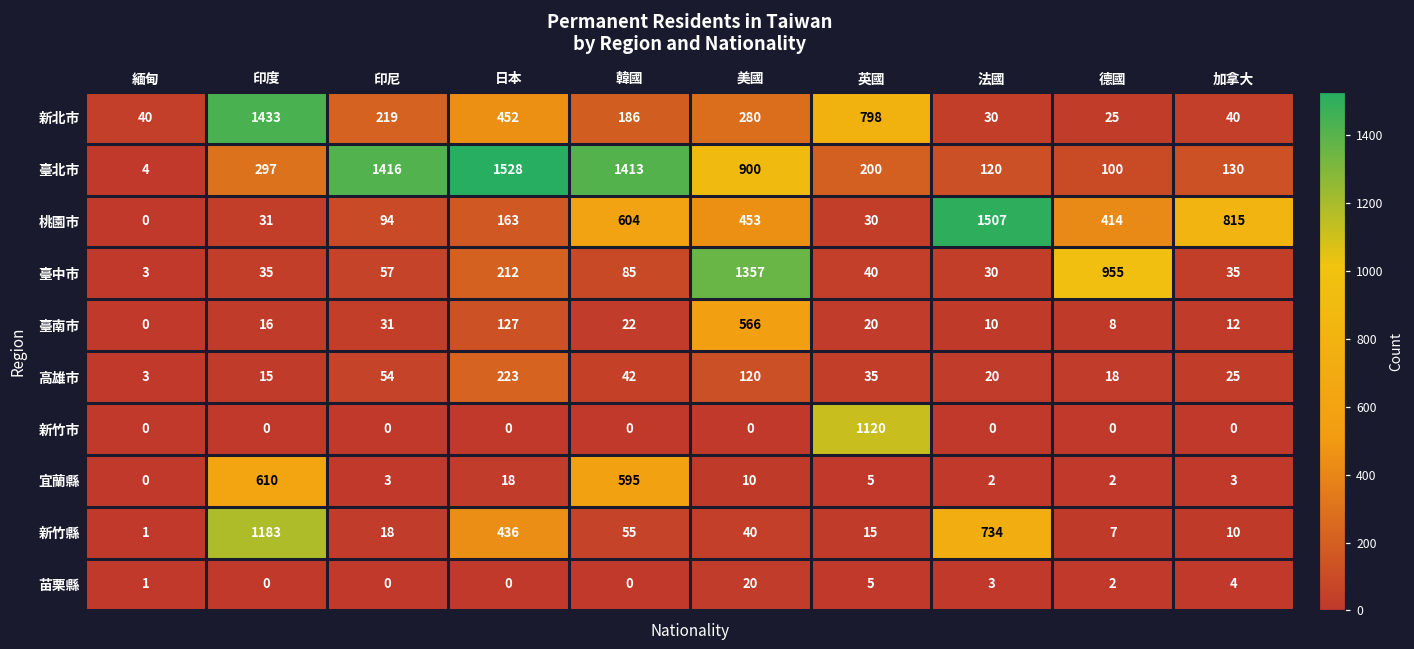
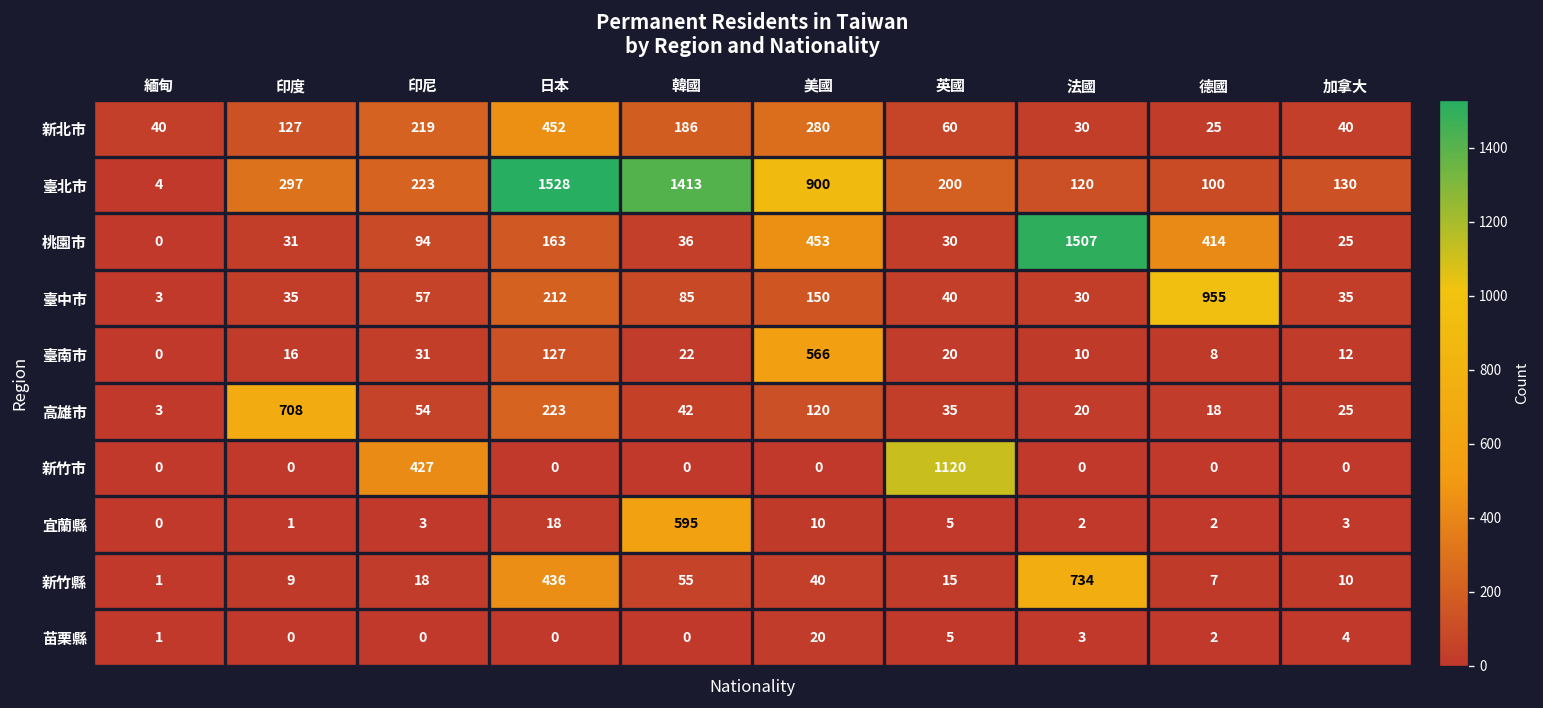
  {
    "新北市": {
      "緬甸": 40,
-     "印度": 1433,
+     "印度": 127,
      "印尼": 219,
      "日本": 452,
      "韓國": 186,
      "美國": 280,
-     "英國": 798,
+     "英國": 60,
      "法國": 30,
      "德國": 25,
      "加拿大": 40
    },
    "臺北市": {
      "緬甸": 4,
      "印度": 297,
-     "印尼": 1416,
+     "印尼": 223,
      "日本": 1528,
      "韓國": 1413,
      "美國": 900,
      "英國": 200,
      "法國": 120,
      "德國": 100,
      "加拿大": 130
    },
    "桃園市": {
      "緬甸": 0,
      "印度": 31,
      "印尼": 94,
      "日本": 163,
-     "韓國": 604,
+     "韓國": 36,
      "美國": 453,
      "英國": 30,
      "法國": 1507,
      "德國": 414,
-     "加拿大": 815
+     "加拿大": 25
    },
    "臺中市": {
      "緬甸": 3,
      "印度": 35,
      "印尼": 57,
      "日本": 212,
      "韓國": 85,
-     "美國": 1357,
+     "美國": 150,
      "英國": 40,
      "法國": 30,
      "德國": 955,
      "加拿大": 35
    },
    "臺南市": {
      "緬甸": 0,
      "印度": 16,
      "印尼": 31,
      "日本": 127,
      "韓國": 22,
      "美國": 566,
      "英國": 20,
      "法國": 10,
      "德國": 8,
      "加拿大": 12
    },
    "高雄市": {
      "緬甸": 3,
-     "印度": 15,
+     "印度": 708,
      "印尼": 54,
      "日本": 223,
      "韓國": 42,
      "美國": 120,
      "英國": 35,
      "法國": 20,
      "德國": 18,
      "加拿大": 25
    },
    "新竹市": {
      "緬甸": 0,
      "印度": 0,
-     "印尼": 0,
+     "印尼": 427,
      "日本": 0,
      "韓國": 0,
      "美國": 0,
      "英國": 1120,
      "法國": 0,
      "德國": 0,
      "加拿大": 0
    },
    "宜蘭縣": {
      "緬甸": 0,
-     "印度": 610,
+     "印度": 1,
      "印尼": 3,
      "日本": 18,
      "韓國": 595,
      "美國": 10,
      "英國": 5,
      "法國": 2,
      "德國": 2,
      "加拿大": 3
    },
    "新竹縣": {
      "緬甸": 1,
-     "印度": 1183,
+     "印度": 9,
      "印尼": 18,
      "日本": 436,
      "韓國": 55,
      "美國": 40,
      "英國": 15,
      "法國": 734,
      "德國": 7,
      "加拿大": 10
    },
    "苗栗縣": {
      "緬甸": 1,
      "印度": 0,
      "印尼": 0,
      "日本": 0,
      "韓國": 0,
      "美國": 20,
      "英國": 5,
      "法國": 3,
      "德國": 2,
      "加拿大": 4
    }
  }
